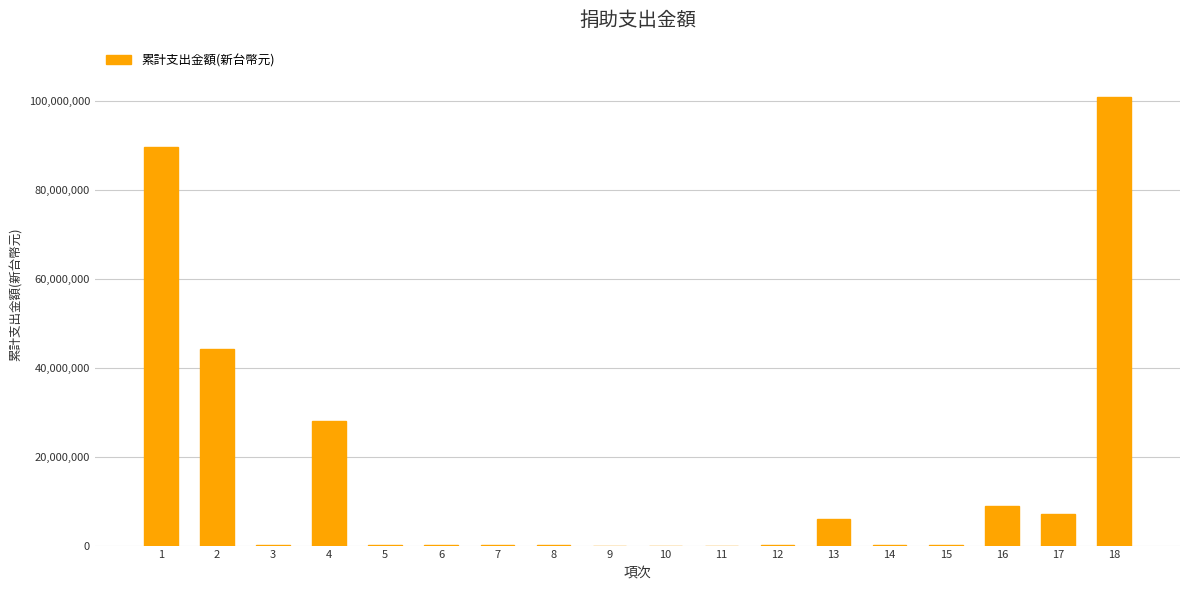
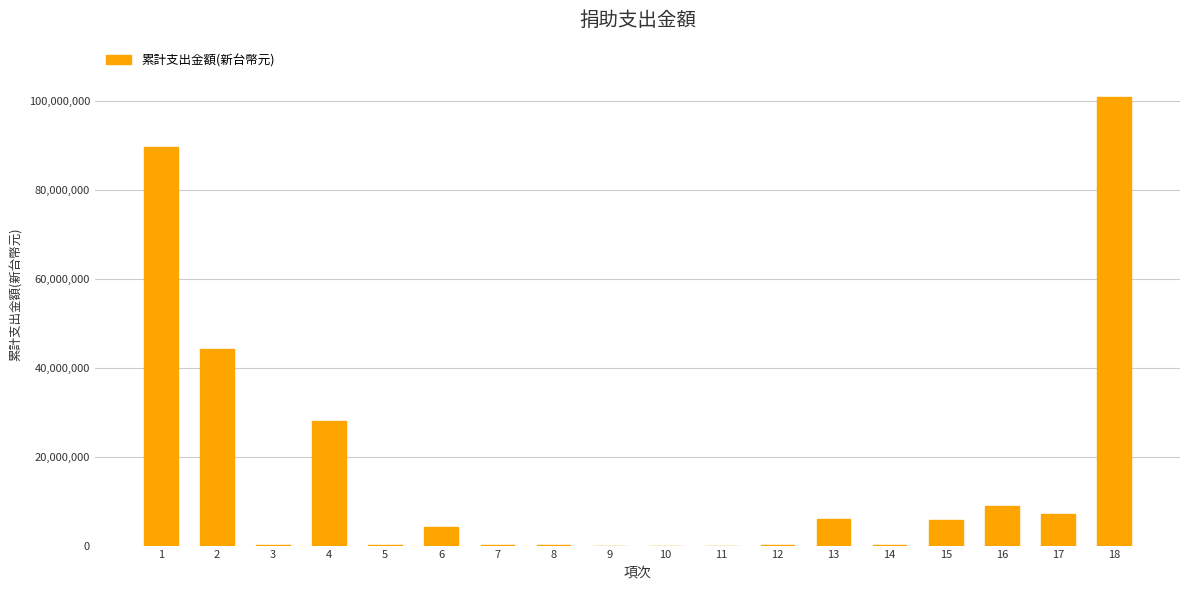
  {
    "1": "90,000,000",
    "2": "44,000,000",
    "4": "28,000,000",
-   "6": "0",
+   "6": "4,000,000",
    "13": "6,000,000",
-   "15": "0",
+   "15": "6,000,000",
    "16": "9,000,000",
    "17": "7,000,000",
    "18": "101,000,000"
  }
